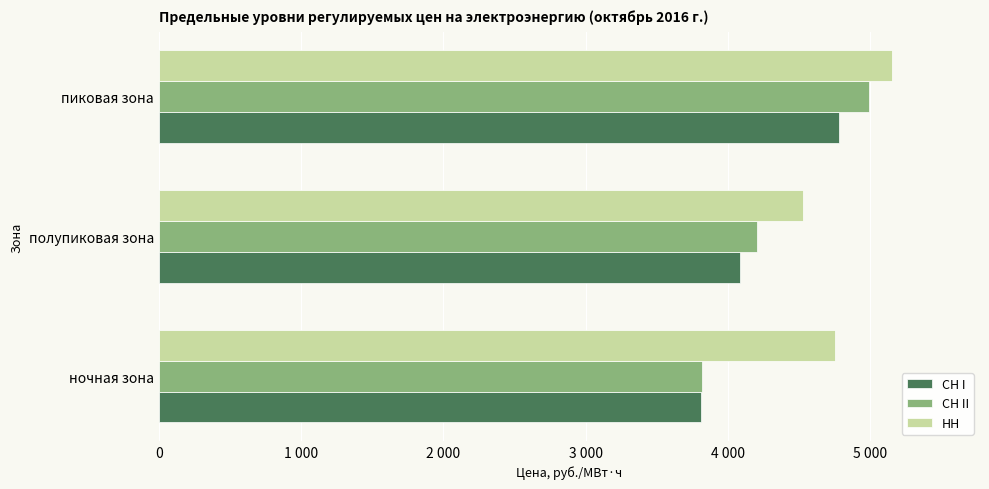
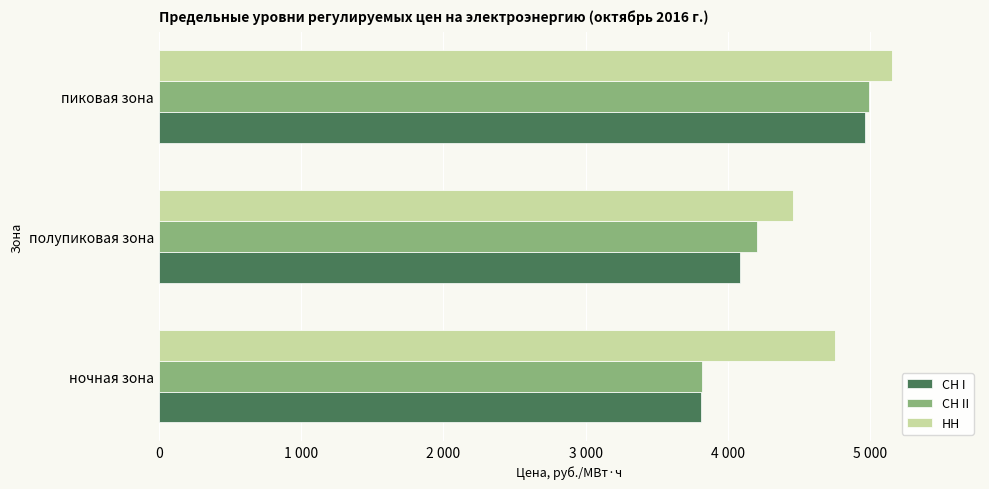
  {
    "СН I": {
-     "пиковая зона": 4780,
+     "пиковая зона": 4970,
      "полупиковая зона": 4080,
      "ночная зона": 3810
    },
    "СН II": {
      "пиковая зона": 4990,
      "полупиковая зона": 4200,
      "ночная зона": 3810
    },
    "НН": {
      "пиковая зона": 5150,
-     "полупиковая зона": 4520,
+     "полупиковая зона": 4460,
      "ночная зона": 4750
    }
  }
